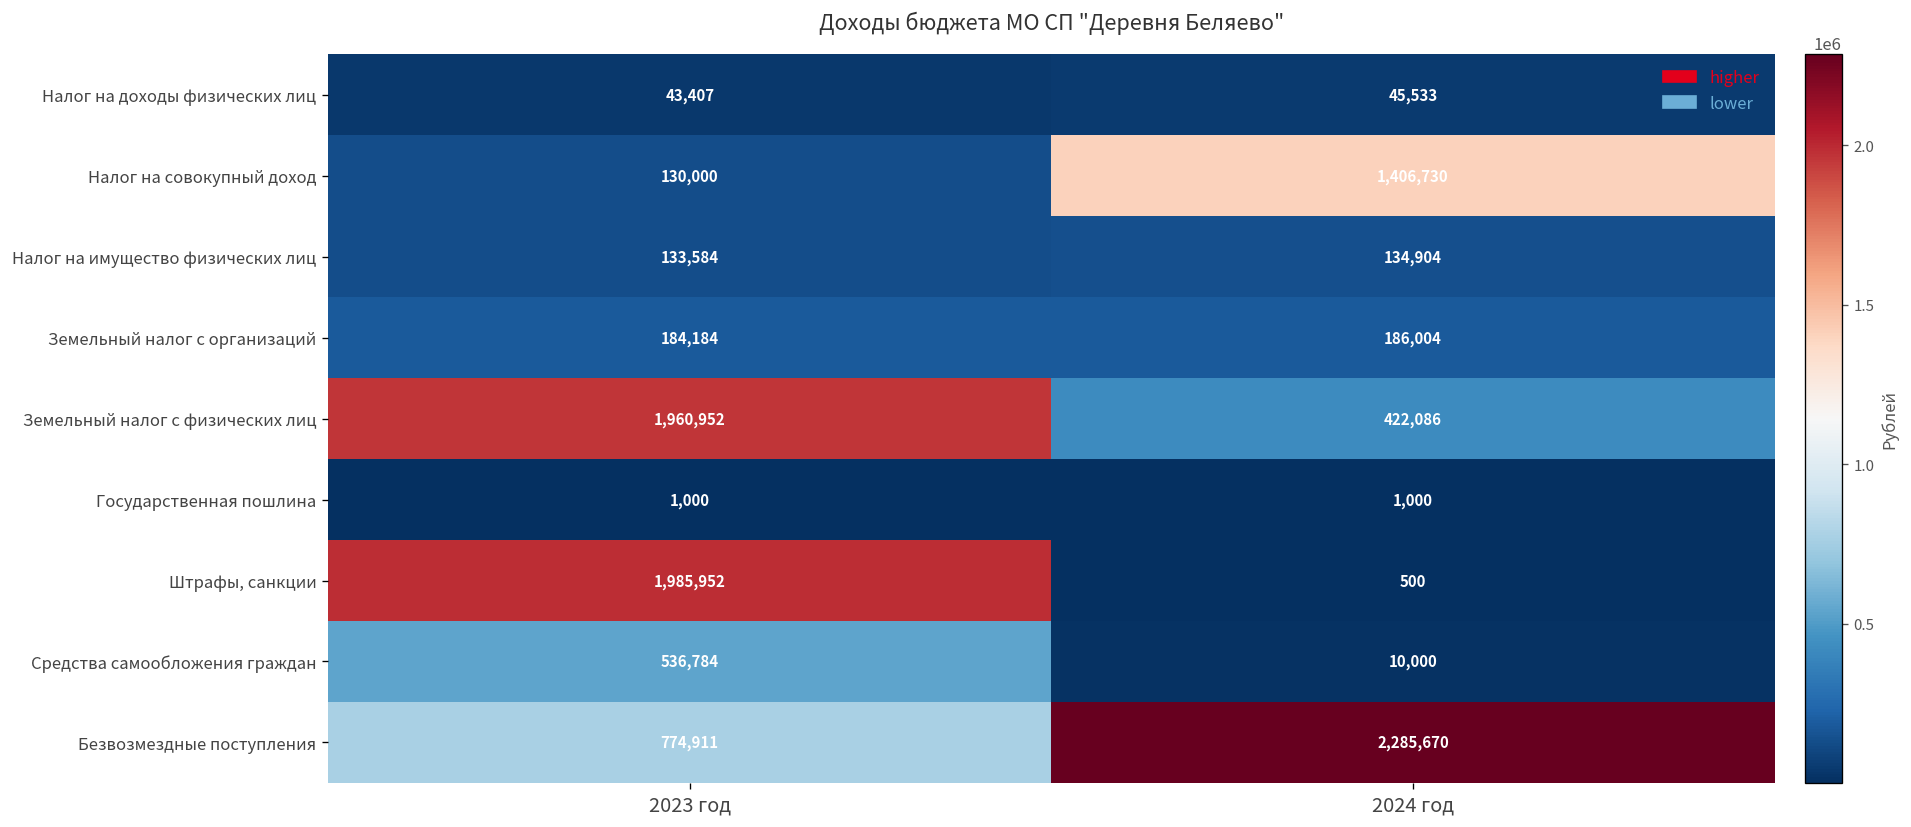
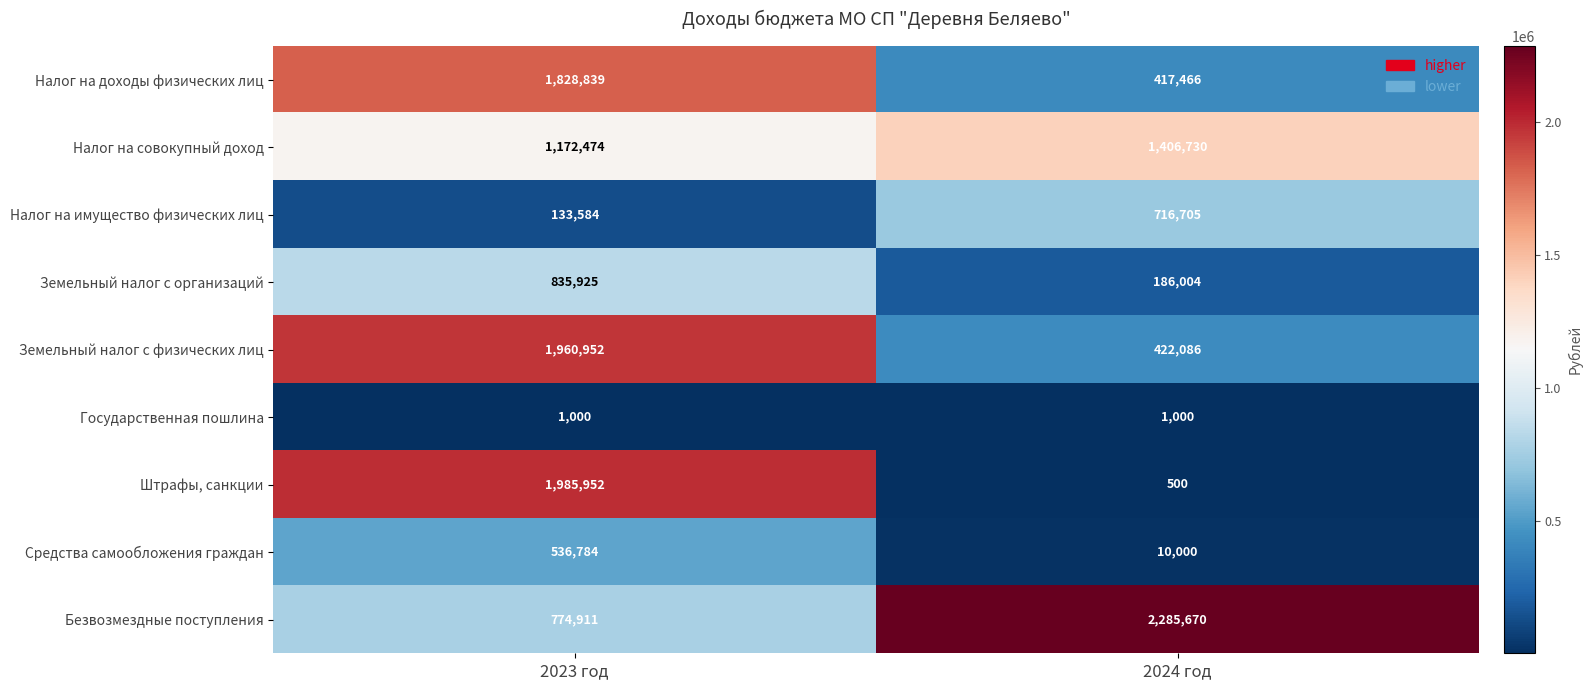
  {
    "Налог на доходы физических лиц": {
-     "2023 год": "43,407",
-     "2024 год": "45,533"
+     "2023 год": "1,828,839",
+     "2024 год": "417,466"
    },
    "Налог на совокупный доход": {
-     "2023 год": "130,000",
+     "2023 год": "1,172,474",
      "2024 год": "1,406,730"
    },
    "Налог на имущество физических лиц": {
      "2023 год": "133,584",
-     "2024 год": "134,904"
+     "2024 год": "716,705"
    },
    "Земельный налог с организаций": {
-     "2023 год": "184,184",
+     "2023 год": "835,925",
      "2024 год": "186,004"
    },
    "Земельный налог с физических лиц": {
      "2023 год": "1,960,952",
      "2024 год": "422,086"
    },
    "Государственная пошлина": {
      "2023 год": "1,000",
      "2024 год": "1,000"
    },
    "Штрафы, санкции": {
      "2023 год": "1,985,952",
      "2024 год": "500"
    },
    "Средства самообложения граждан": {
      "2023 год": "536,784",
      "2024 год": "10,000"
    },
    "Безвозмездные поступления": {
      "2023 год": "774,911",
      "2024 год": "2,285,670"
    }
  }
